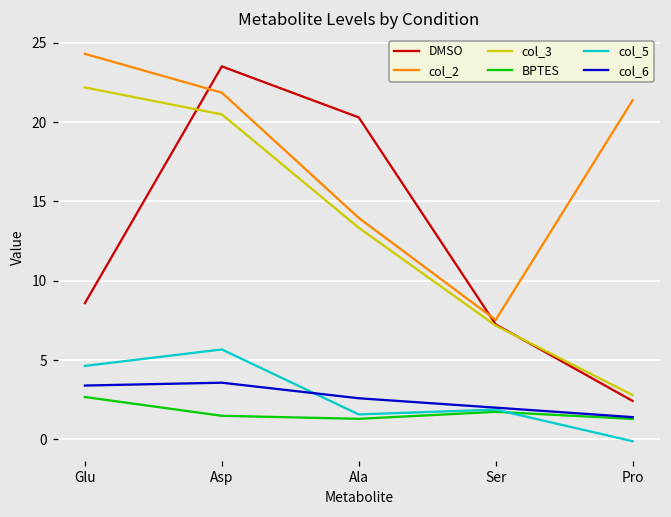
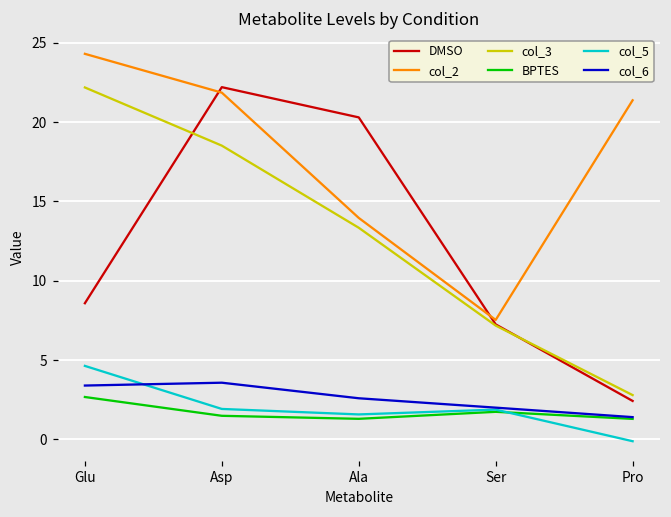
  {
    "DMSO": {
      "Glu": 8.6,
-     "Asp": 23.5,
+     "Asp": 22.2,
      "Ala": 20.3,
      "Pro": 2.4
    },
    "col_2": {
      "Glu": 24.3,
      "Asp": 21.9,
      "Ala": 14.0,
      "Ser": 7.5,
      "Pro": 21.4
    },
    "col_3": {
      "Glu": 22.2,
-     "Asp": 20.5,
+     "Asp": 18.5,
      "Ala": 13.3,
      "Pro": 2.8
    },
    "BPTES": {
      "Glu": 2.7,
      "Asp": 1.5,
      "Ala": 1.3
    },
    "col_5": {
      "Glu": 4.6,
-     "Asp": 5.7,
+     "Asp": 1.9,
      "Ala": 1.6,
      "Pro": -0.1
    },
    "col_6": {
      "Glu": 3.4,
      "Asp": 3.6,
      "Ala": 2.6
    }
  }
